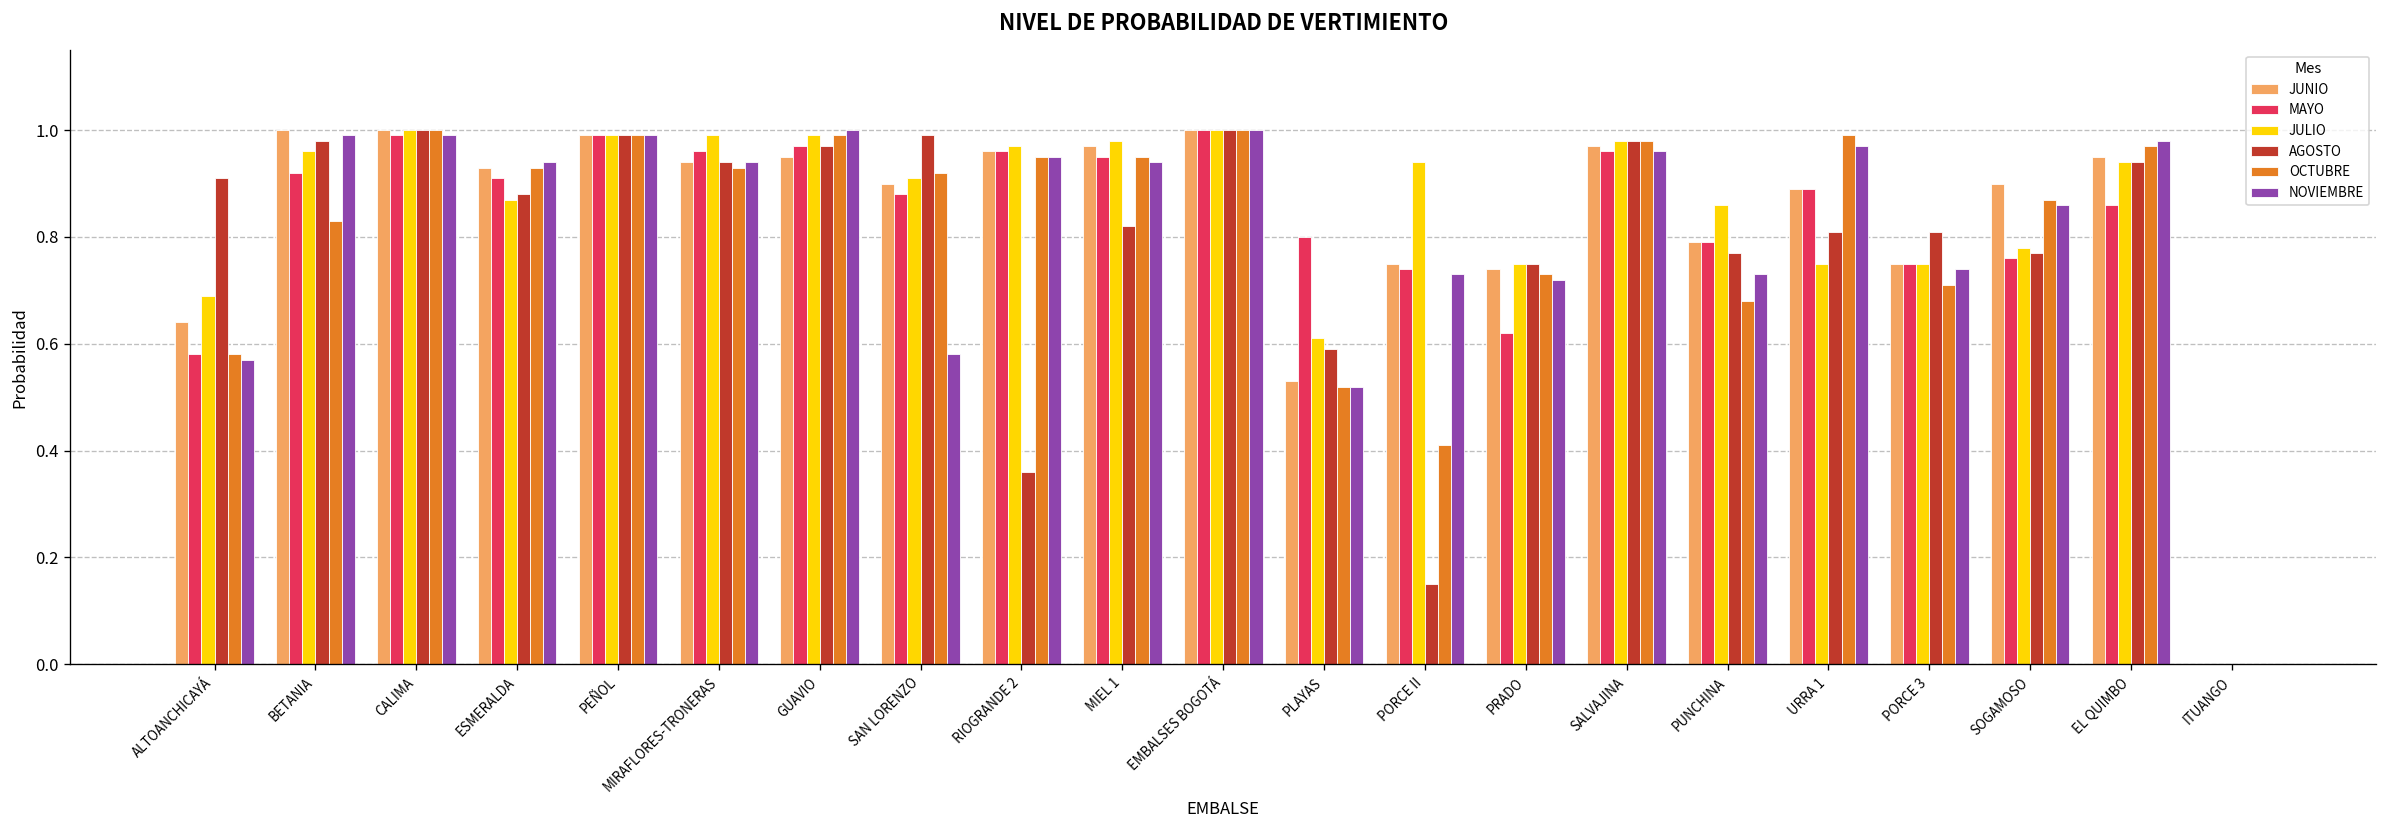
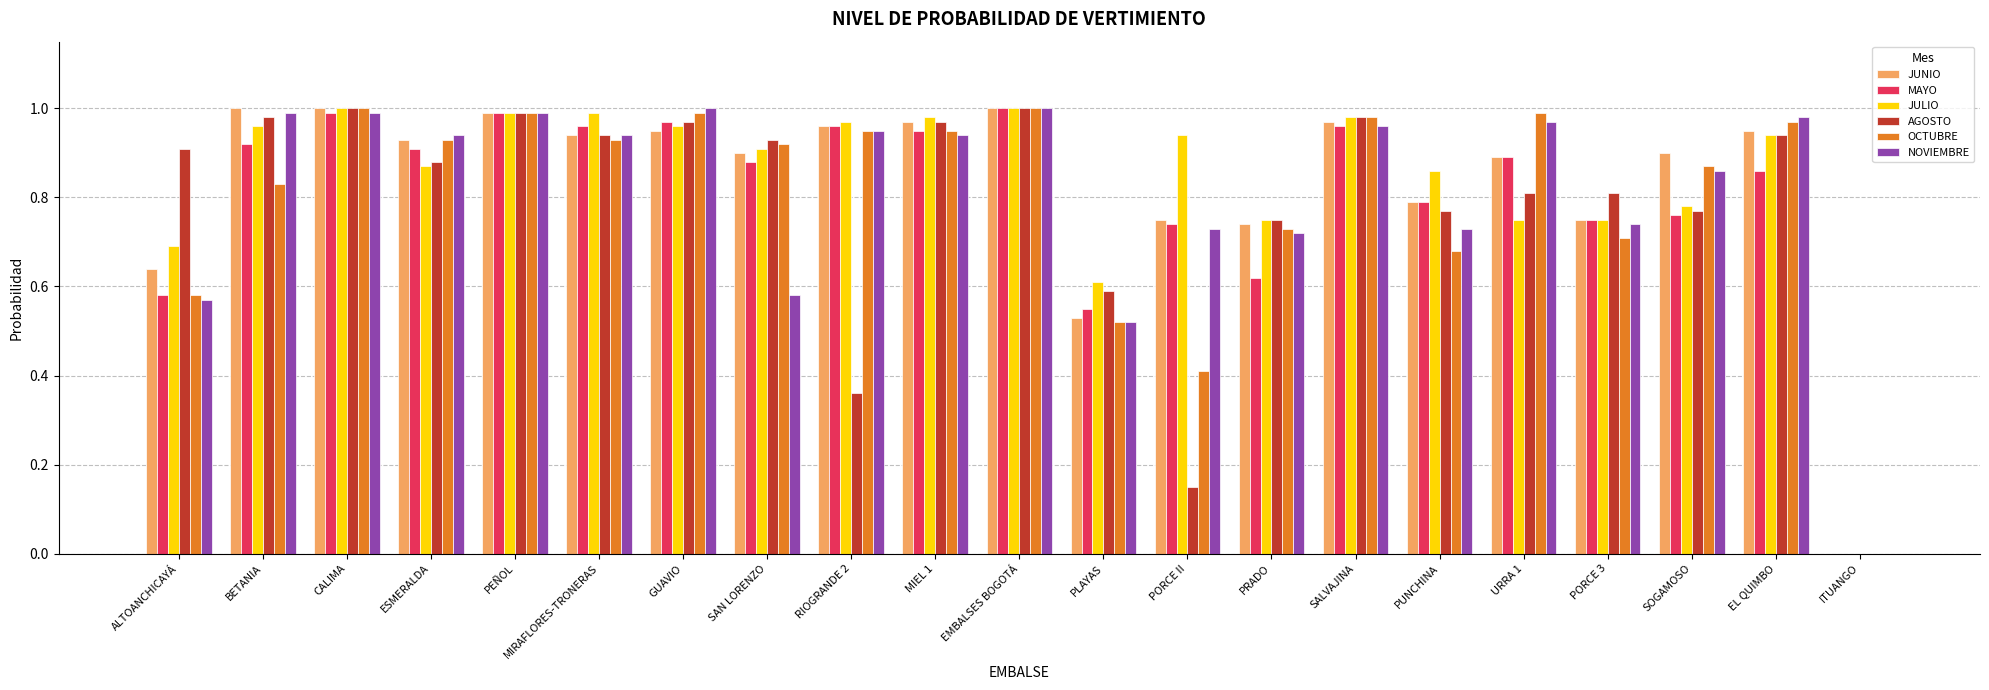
  {
    "JUNIO": {
      "ALTOANCHICAYÁ": 0.64,
      "BETANIA": 1.00,
      "CALIMA": 1.00,
      "ESMERALDA": 0.93,
      "PEÑOL": 0.99,
      "MIRAFLORES-TRONERAS": 0.94,
      "GUAVIO": 0.95,
      "SAN LORENZO": 0.90,
      "RIOGRANDE 2": 0.96,
      "MIEL 1": 0.97,
      "EMBALSES BOGOTÁ": 1.00,
      "PLAYAS": 0.53,
      "PORCE II": 0.75,
      "PRADO": 0.74,
      "SALVAJINA": 0.97,
      "PUNCHINA": 0.79,
      "URRA 1": 0.89,
      "PORCE 3": 0.75,
      "SOGAMOSO": 0.90,
      "EL QUIMBO": 0.95,
      "ITUANGO": 0.00
    },
    "MAYO": {
      "ALTOANCHICAYÁ": 0.58,
      "BETANIA": 0.92,
      "CALIMA": 0.99,
      "ESMERALDA": 0.91,
      "PEÑOL": 0.99,
      "MIRAFLORES-TRONERAS": 0.96,
      "GUAVIO": 0.97,
      "SAN LORENZO": 0.88,
      "RIOGRANDE 2": 0.96,
      "MIEL 1": 0.95,
      "EMBALSES BOGOTÁ": 1.00,
-     "PLAYAS": 0.80,
+     "PLAYAS": 0.55,
      "PORCE II": 0.74,
      "PRADO": 0.62,
      "SALVAJINA": 0.96,
      "PUNCHINA": 0.79,
      "URRA 1": 0.89,
      "PORCE 3": 0.75,
      "SOGAMOSO": 0.76,
      "EL QUIMBO": 0.86,
      "ITUANGO": 0.00
    },
    "JULIO": {
      "ALTOANCHICAYÁ": 0.69,
      "BETANIA": 0.96,
      "CALIMA": 1.00,
      "ESMERALDA": 0.87,
      "PEÑOL": 0.99,
      "MIRAFLORES-TRONERAS": 0.99,
-     "GUAVIO": 0.99,
+     "GUAVIO": 0.96,
      "SAN LORENZO": 0.91,
      "RIOGRANDE 2": 0.97,
      "MIEL 1": 0.98,
      "EMBALSES BOGOTÁ": 1.00,
      "PLAYAS": 0.61,
      "PORCE II": 0.94,
      "PRADO": 0.75,
      "SALVAJINA": 0.98,
      "PUNCHINA": 0.86,
      "URRA 1": 0.75,
      "PORCE 3": 0.75,
      "SOGAMOSO": 0.78,
      "EL QUIMBO": 0.94,
      "ITUANGO": 0.00
    },
    "AGOSTO": {
      "ALTOANCHICAYÁ": 0.91,
      "BETANIA": 0.98,
      "CALIMA": 1.00,
      "ESMERALDA": 0.88,
      "PEÑOL": 0.99,
      "MIRAFLORES-TRONERAS": 0.94,
      "GUAVIO": 0.97,
-     "SAN LORENZO": 0.99,
+     "SAN LORENZO": 0.93,
      "RIOGRANDE 2": 0.36,
-     "MIEL 1": 0.82,
+     "MIEL 1": 0.97,
      "EMBALSES BOGOTÁ": 1.00,
      "PLAYAS": 0.59,
      "PORCE II": 0.15,
      "PRADO": 0.75,
      "SALVAJINA": 0.98,
      "PUNCHINA": 0.77,
      "URRA 1": 0.81,
      "PORCE 3": 0.81,
      "SOGAMOSO": 0.77,
      "EL QUIMBO": 0.94,
      "ITUANGO": 0.00
    },
    "OCTUBRE": {
      "ALTOANCHICAYÁ": 0.58,
      "BETANIA": 0.83,
      "CALIMA": 1.00,
      "ESMERALDA": 0.93,
      "PEÑOL": 0.99,
      "MIRAFLORES-TRONERAS": 0.93,
      "GUAVIO": 0.99,
      "SAN LORENZO": 0.92,
      "RIOGRANDE 2": 0.95,
      "MIEL 1": 0.95,
      "EMBALSES BOGOTÁ": 1.00,
      "PLAYAS": 0.52,
      "PORCE II": 0.41,
      "PRADO": 0.73,
      "SALVAJINA": 0.98,
      "PUNCHINA": 0.68,
      "URRA 1": 0.99,
      "PORCE 3": 0.71,
      "SOGAMOSO": 0.87,
      "EL QUIMBO": 0.97,
      "ITUANGO": 0.00
    },
    "NOVIEMBRE": {
      "ALTOANCHICAYÁ": 0.57,
      "BETANIA": 0.99,
      "CALIMA": 0.99,
      "ESMERALDA": 0.94,
      "PEÑOL": 0.99,
      "MIRAFLORES-TRONERAS": 0.94,
      "GUAVIO": 1.00,
      "SAN LORENZO": 0.58,
      "RIOGRANDE 2": 0.95,
      "MIEL 1": 0.94,
      "EMBALSES BOGOTÁ": 1.00,
      "PLAYAS": 0.52,
      "PORCE II": 0.73,
      "PRADO": 0.72,
      "SALVAJINA": 0.96,
      "PUNCHINA": 0.73,
      "URRA 1": 0.97,
      "PORCE 3": 0.74,
      "SOGAMOSO": 0.86,
      "EL QUIMBO": 0.98,
      "ITUANGO": 0.00
    }
  }
